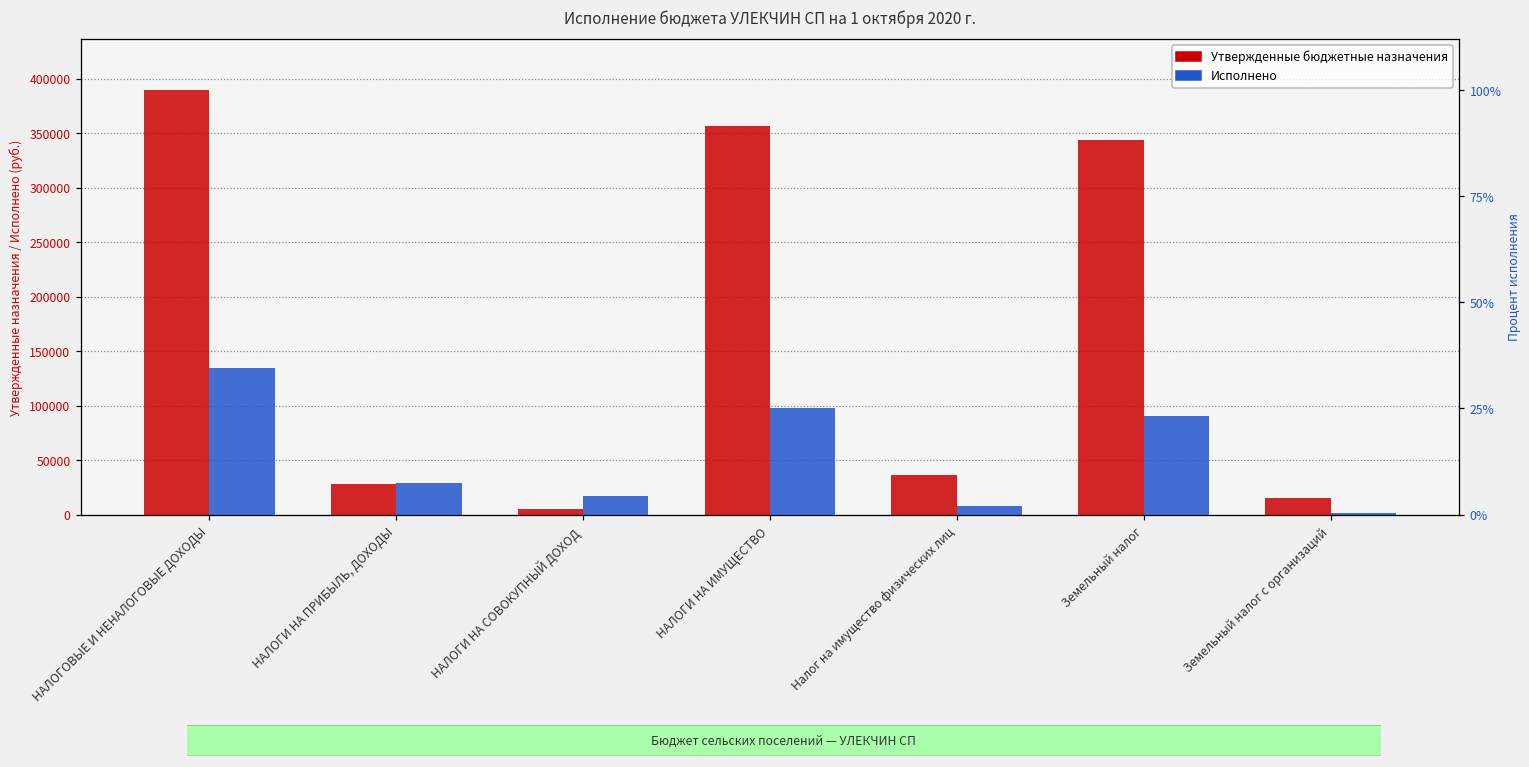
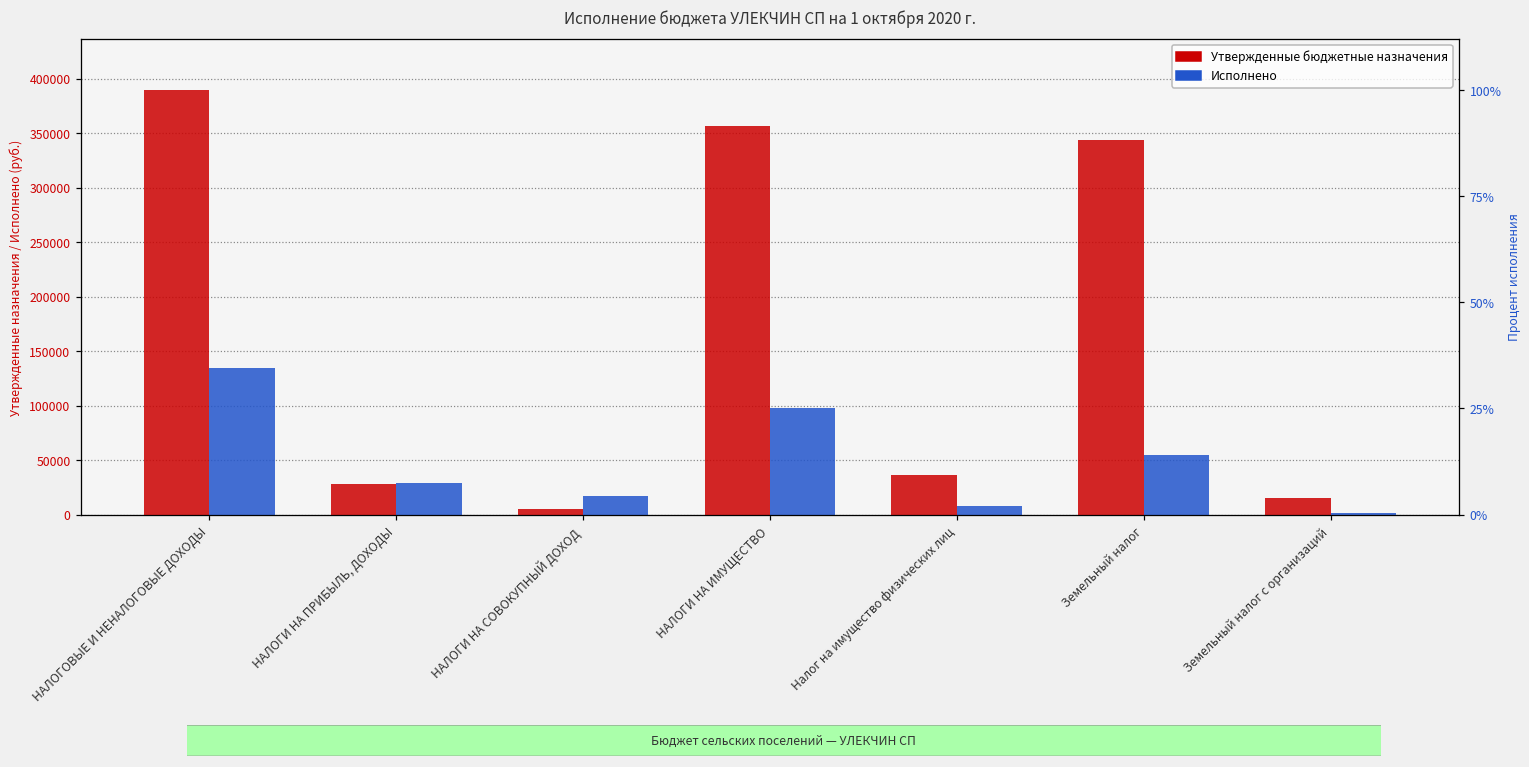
  {
    "Утвержденные бюджетные назначения": {
      "НАЛОГОВЫЕ И НЕНАЛОГОВЫЕ ДОХОДЫ": 390000,
      "НАЛОГИ НА ПРИБЫЛЬ, ДОХОДЫ": 30000,
      "НАЛОГИ НА СОВОКУПНЫЙ ДОХОД": 10000,
      "НАЛОГИ НА ИМУЩЕСТВО": 360000,
      "Налог на имущество физических лиц": 40000,
      "Земельный налог": 340000,
      "Земельный налог с организаций": 20000
    },
    "Исполнено": {
      "НАЛОГОВЫЕ И НЕНАЛОГОВЫЕ ДОХОДЫ": 130000,
      "НАЛОГИ НА ПРИБЫЛЬ, ДОХОДЫ": 30000,
      "НАЛОГИ НА СОВОКУПНЫЙ ДОХОД": 20000,
      "НАЛОГИ НА ИМУЩЕСТВО": 100000,
      "Налог на имущество физических лиц": 10000,
-     "Земельный налог": 90000
+     "Земельный налог": 50000
    }
  }
